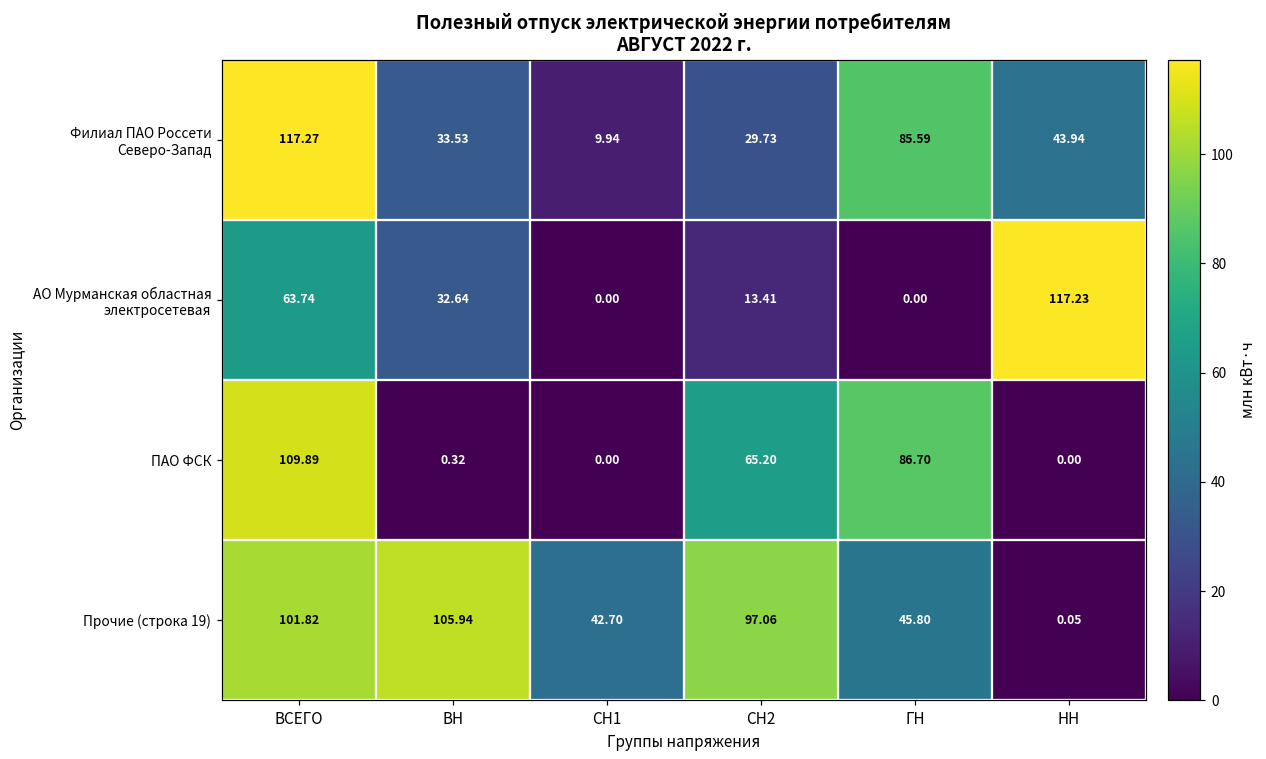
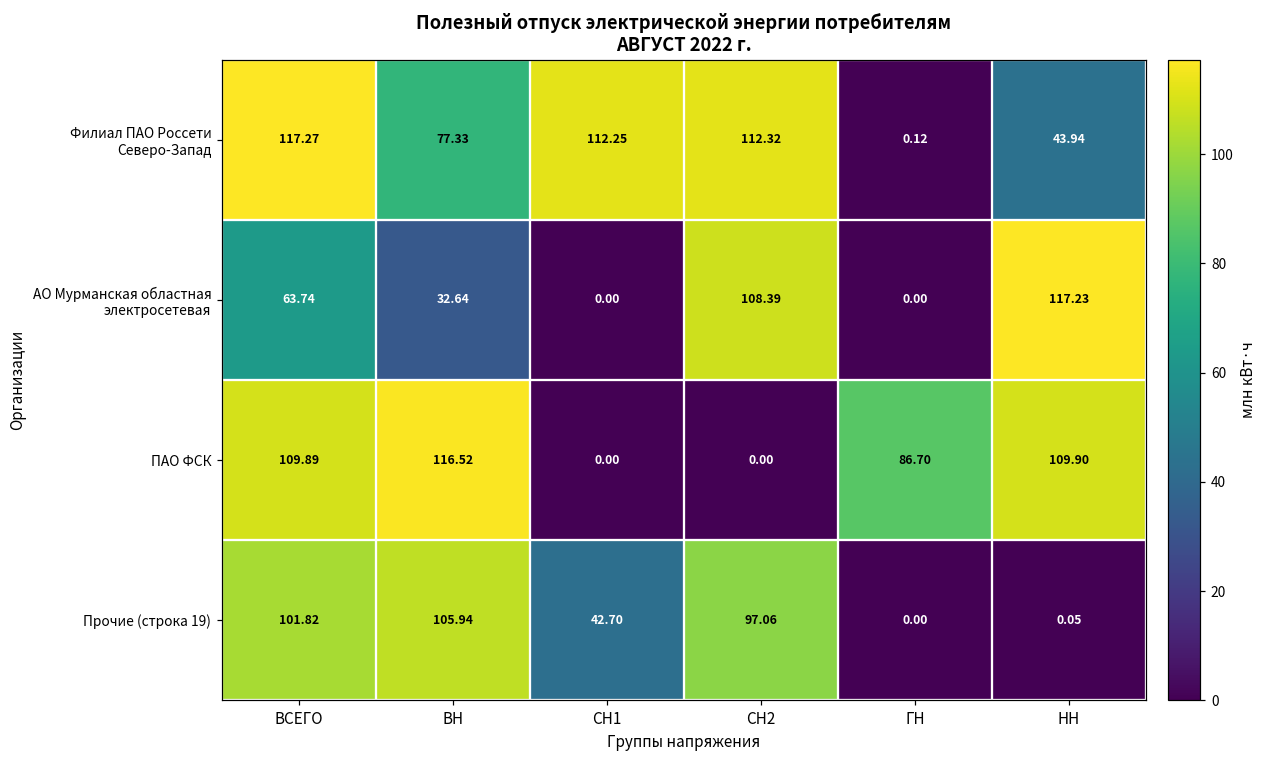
  {
    "Филиал ПАО Россети Северо-Запад": {
      "ВСЕГО": 117.27,
-     "ВН": 33.53,
-     "СН1": 9.94,
-     "СН2": 29.73,
-     "ГН": 85.59,
+     "ВН": 77.33,
+     "СН1": 112.25,
+     "СН2": 112.32,
+     "ГН": 0.12,
      "НН": 43.94
    },
    "АО Мурманская областная электросетевая": {
      "ВСЕГО": 63.74,
      "ВН": 32.64,
      "СН1": 0.00,
-     "СН2": 13.41,
+     "СН2": 108.39,
      "ГН": 0.00,
      "НН": 117.23
    },
    "ПАО ФСК": {
      "ВСЕГО": 109.89,
-     "ВН": 0.32,
+     "ВН": 116.52,
      "СН1": 0.00,
-     "СН2": 65.20,
+     "СН2": 0.00,
      "ГН": 86.70,
-     "НН": 0.00
+     "НН": 109.90
    },
    "Прочие (строка 19)": {
      "ВСЕГО": 101.82,
      "ВН": 105.94,
      "СН1": 42.70,
      "СН2": 97.06,
-     "ГН": 45.80,
+     "ГН": 0.00,
      "НН": 0.05
    }
  }
